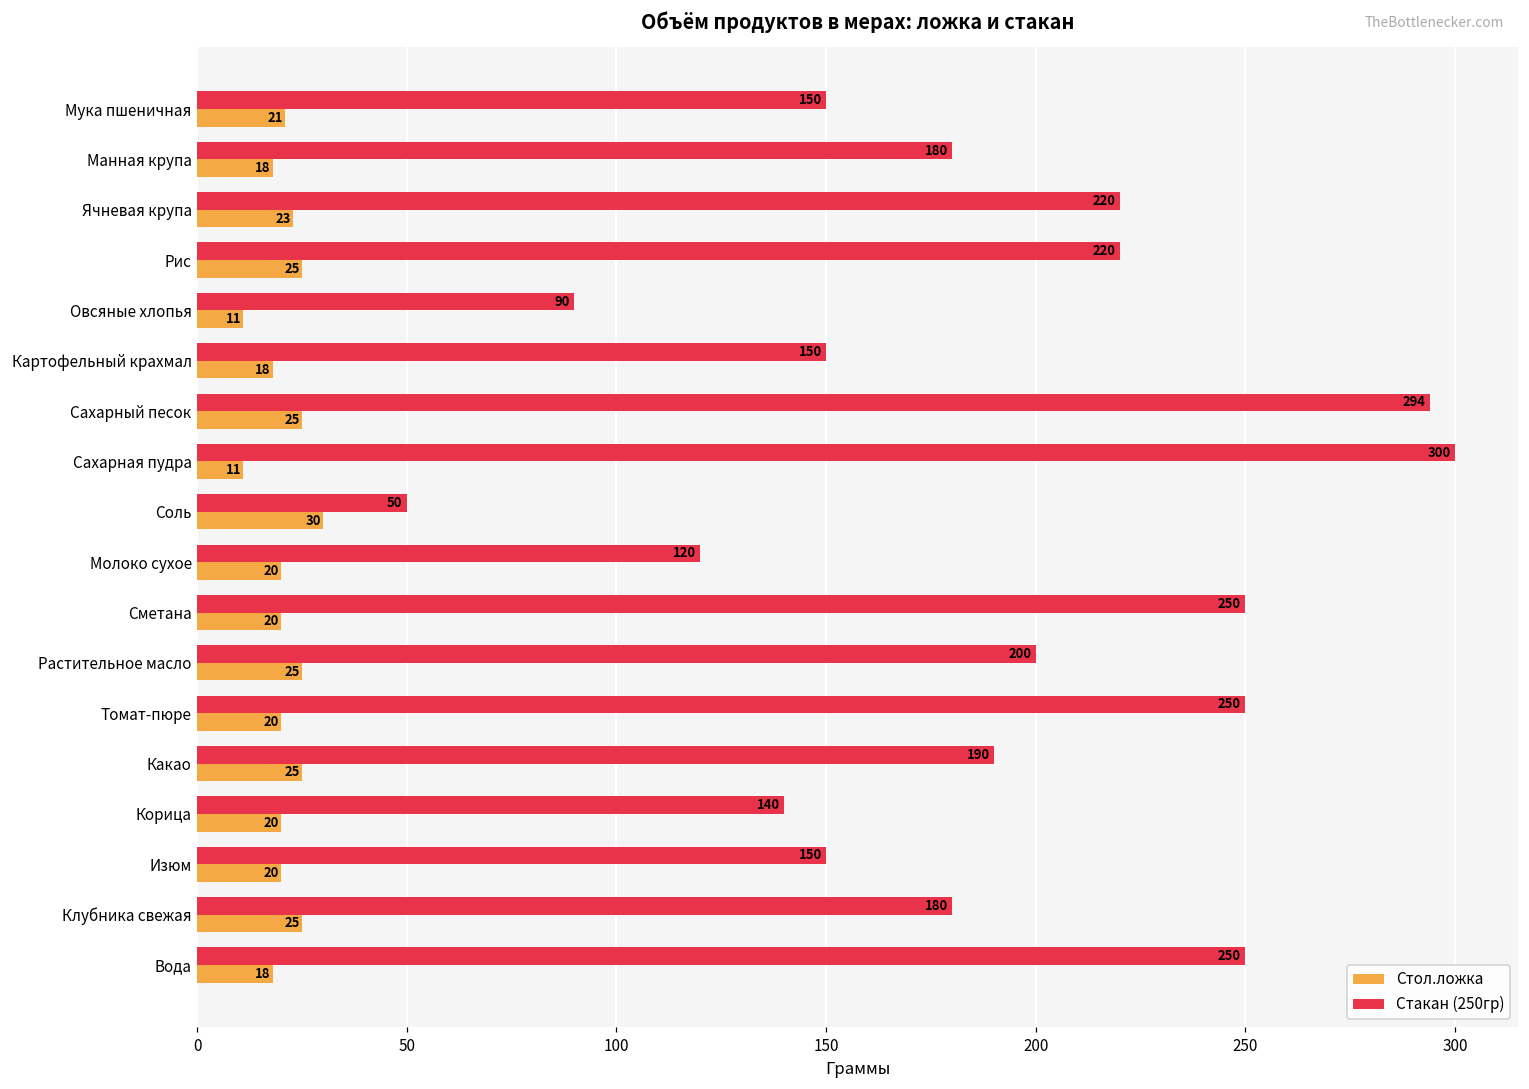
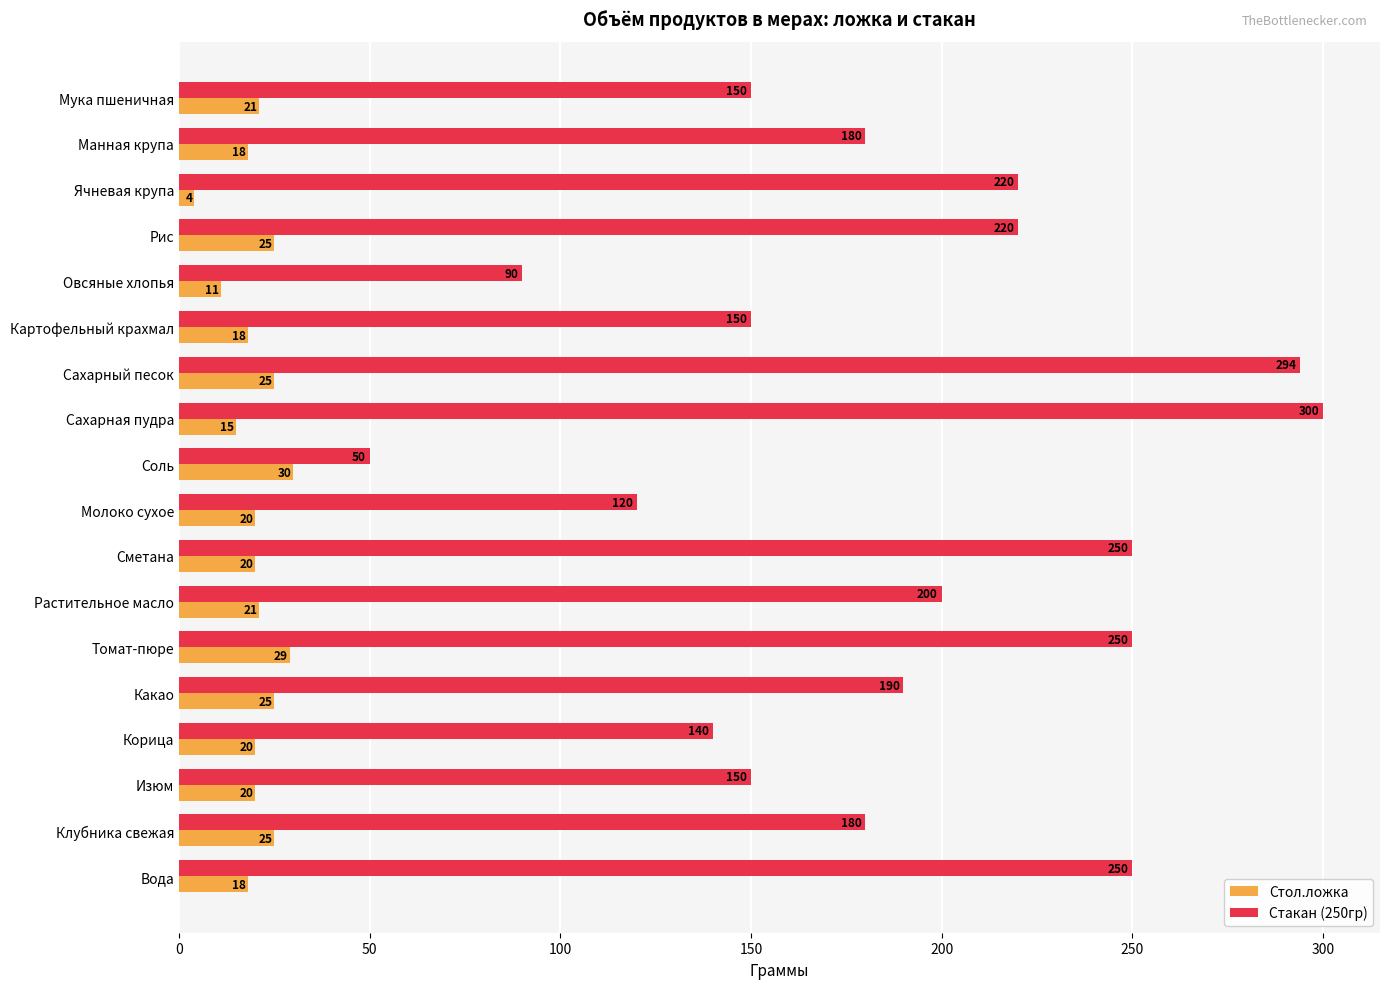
  {
    "Стол.ложка": {
      "Мука пшеничная": 21,
      "Манная крупа": 18,
-     "Ячневая крупа": 23,
+     "Ячневая крупа": 4,
      "Рис": 25,
      "Овсяные хлопья": 11,
      "Картофельный крахмал": 18,
      "Сахарный песок": 25,
-     "Сахарная пудра": 11,
+     "Сахарная пудра": 15,
      "Соль": 30,
      "Молоко сухое": 20,
      "Сметана": 20,
-     "Растительное масло": 25,
-     "Томат-пюре": 20,
+     "Растительное масло": 21,
+     "Томат-пюре": 29,
      "Какао": 25,
      "Корица": 20,
      "Изюм": 20,
      "Клубника свежая": 25,
      "Вода": 18
    },
    "Стакан (250гр)": {
      "Мука пшеничная": 150,
      "Манная крупа": 180,
      "Ячневая крупа": 220,
      "Рис": 220,
      "Овсяные хлопья": 90,
      "Картофельный крахмал": 150,
      "Сахарный песок": 294,
      "Сахарная пудра": 300,
      "Соль": 50,
      "Молоко сухое": 120,
      "Сметана": 250,
      "Растительное масло": 200,
      "Томат-пюре": 250,
      "Какао": 190,
      "Корица": 140,
      "Изюм": 150,
      "Клубника свежая": 180,
      "Вода": 250
    }
  }
